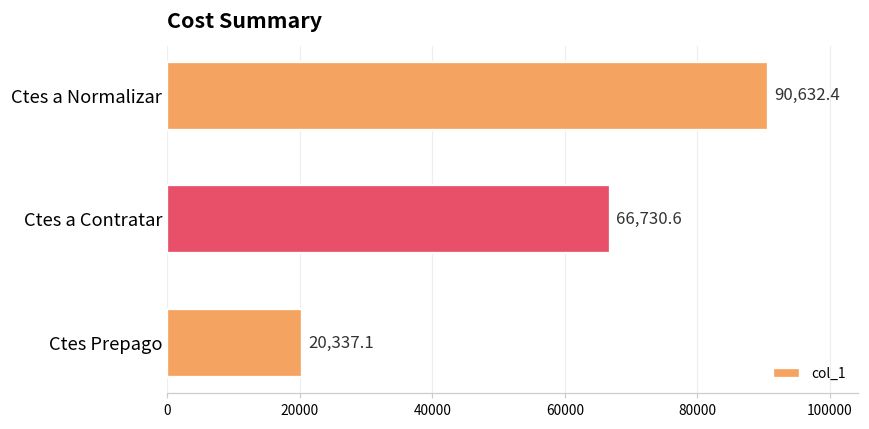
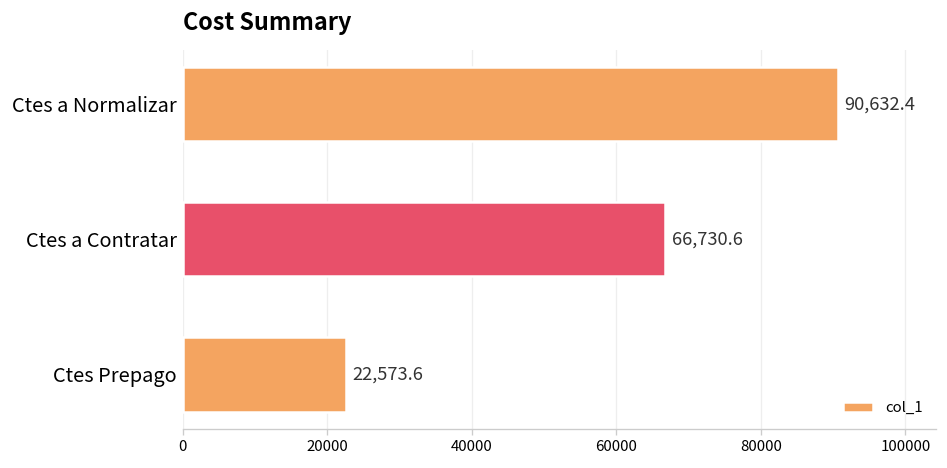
  {
    "Ctes a Normalizar": "90,632.4",
    "Ctes a Contratar": "66,730.6",
-   "Ctes Prepago": "20,337.1"
+   "Ctes Prepago": "22,573.6"
  }
